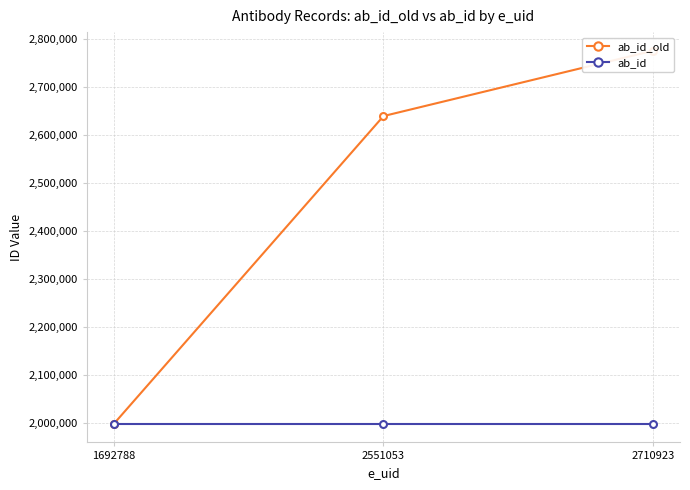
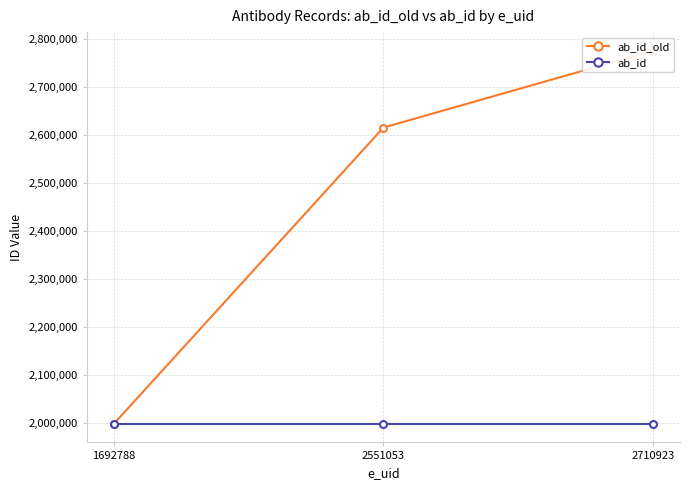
  {
    "ab_id_old": {
-     "2551053": "2,640,000"
+     "2551053": "2,620,000"
    },
    "ab_id": {
      "2551053": "2,000,000",
      "2710923": "2,000,000"
    }
  }
